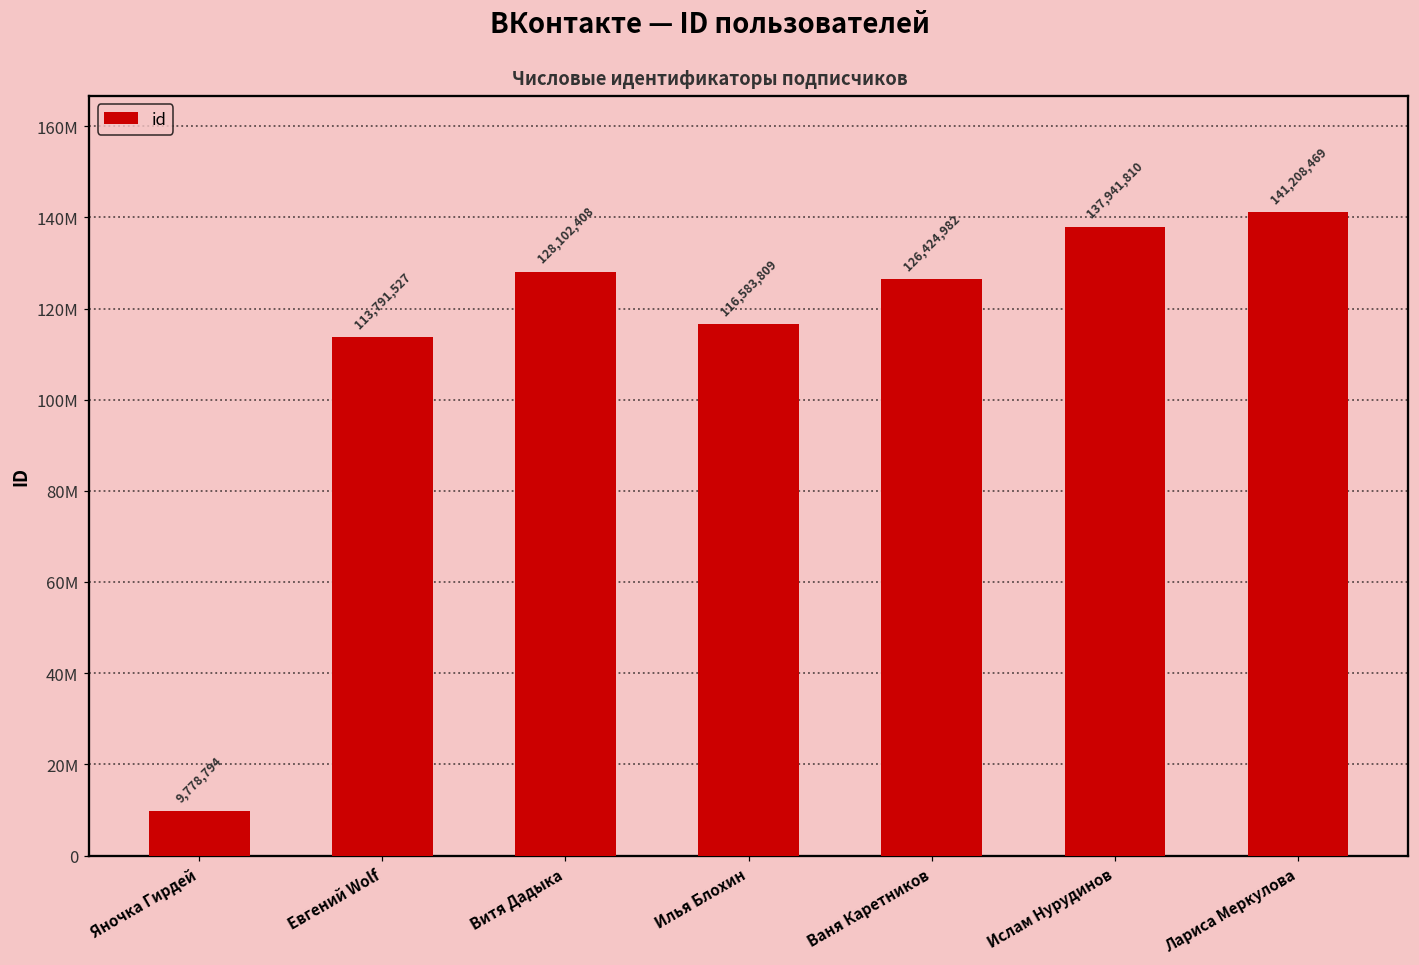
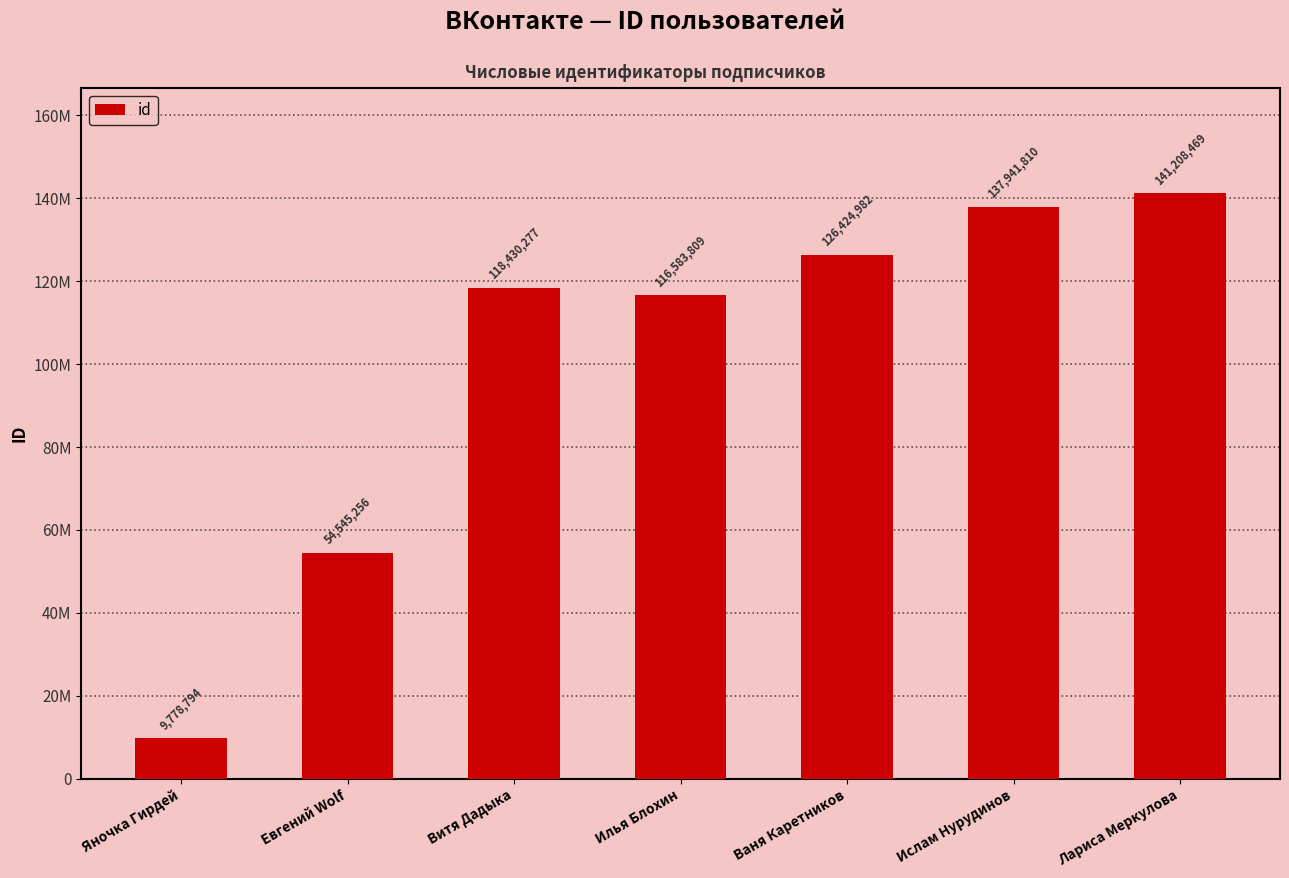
  {
    "Яночка Гирдей": "9,778,794",
-   "Евгений Wolf": "113,791,527",
-   "Витя Дадыка": "128,102,408",
+   "Евгений Wolf": "54,545,256",
+   "Витя Дадыка": "118,430,277",
    "Илья Блохин": "116,583,809",
    "Ваня Каретников": "126,424,982",
    "Ислам Нурудинов": "137,941,810",
    "Лариса Меркулова": "141,208,469"
  }
